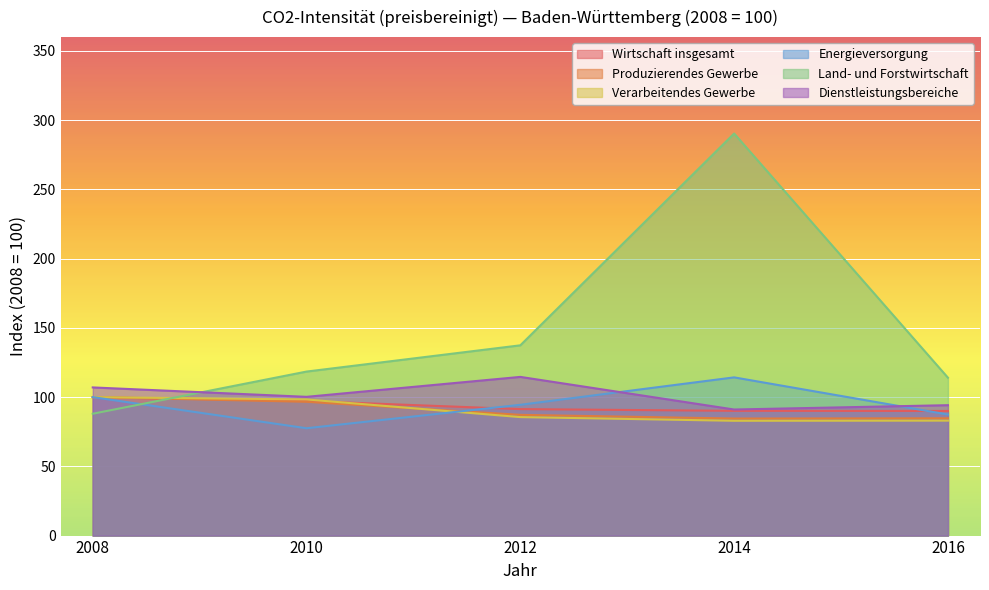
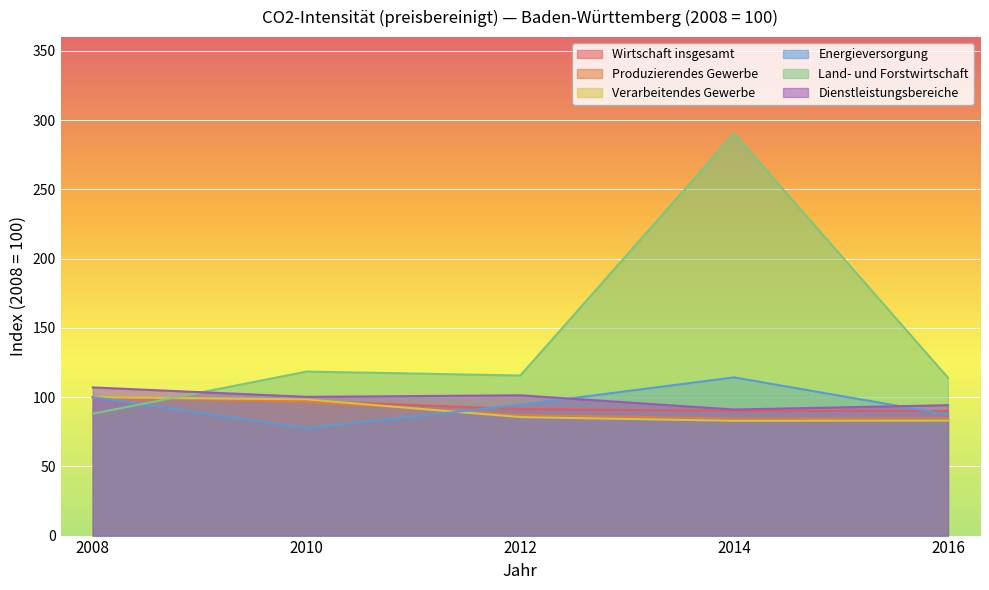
  {
    "Energieversorgung": {
      "2010": 78,
      "2012": 94,
      "2014": 114,
      "2016": 87
    },
    "Land- und Forstwirtschaft": {
      "2008": 88,
      "2010": 118,
-     "2012": 137,
+     "2012": 116,
      "2014": 290,
      "2016": 114
    },
    "Dienstleistungsbereiche": {
      "2008": 107,
      "2010": 100,
-     "2012": 115,
+     "2012": 101,
      "2016": 94
    }
  }
